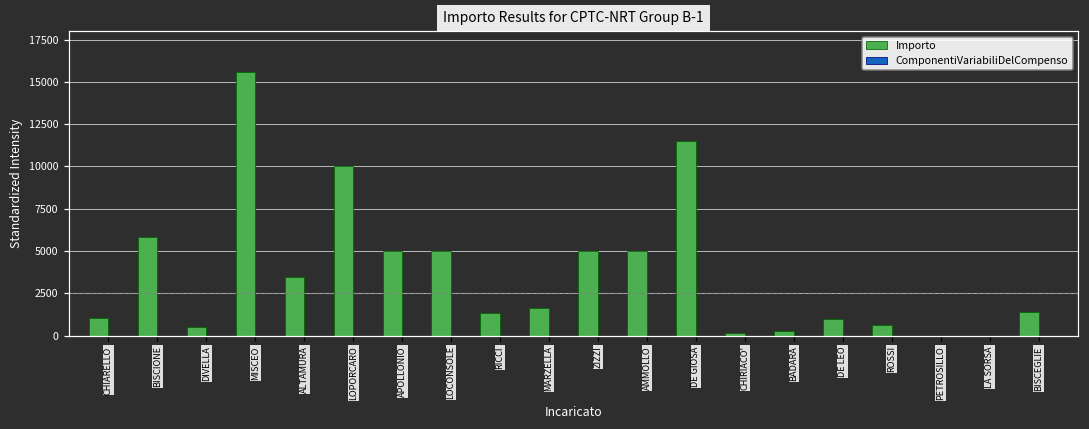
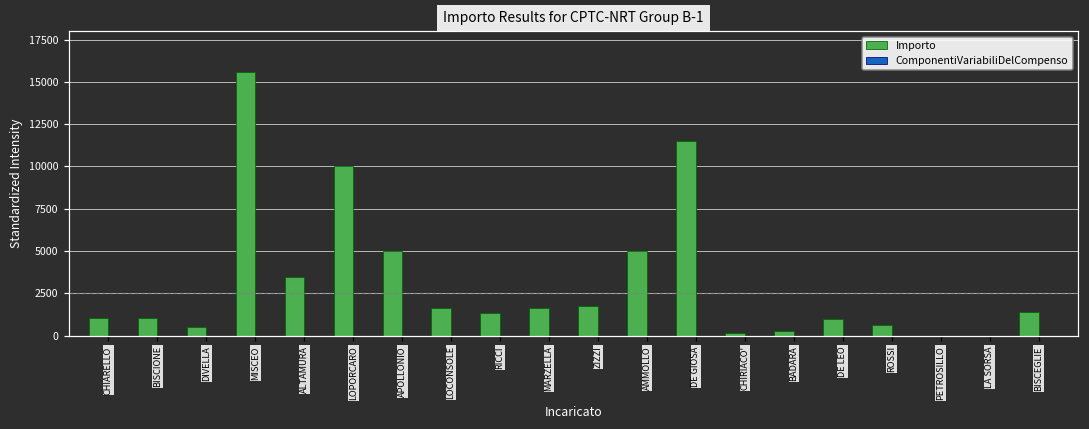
  {
    "Importo": {
      "CHIARELLO": 1000,
-     "BISCIONE": 5900,
+     "BISCIONE": 1000,
      "DIVELLA": 500,
      "MISCEO": 15600,
      "ALTAMURA": 3500,
      "LOPORCARO": 10000,
      "APOLLONIO": 5000,
-     "LOCONSOLE": 5000,
+     "LOCONSOLE": 1600,
      "RICCI": 1400,
      "MARZELLA": 1700,
-     "ZIZZI": 5000,
+     "ZIZZI": 1800,
      "AMMOLLO": 5000,
      "DE GIOSA": 11500,
      "BADARA": 300,
      "DE LEO": 1000,
      "ROSSI": 600,
      "PETROSILLO": 0,
      "LA SORSA": 0,
      "BISCEGLIE": 1400
    },
    "ComponentiVariabiliDelCompenso": {
      "CHIARELLO": 0,
      "BISCIONE": 0,
      "DIVELLA": 0,
      "MISCEO": 0,
      "ALTAMURA": 0,
      "LOPORCARO": 0,
      "APOLLONIO": 0,
      "LOCONSOLE": 0,
      "RICCI": 0,
      "MARZELLA": 0,
      "ZIZZI": 0,
      "AMMOLLO": 0,
      "DE GIOSA": 0,
      "CHIRIACO'": 0,
      "BADARA": 0,
      "DE LEO": 0,
      "ROSSI": 0,
      "PETROSILLO": 0,
      "LA SORSA": 0,
      "BISCEGLIE": 0
    }
  }
